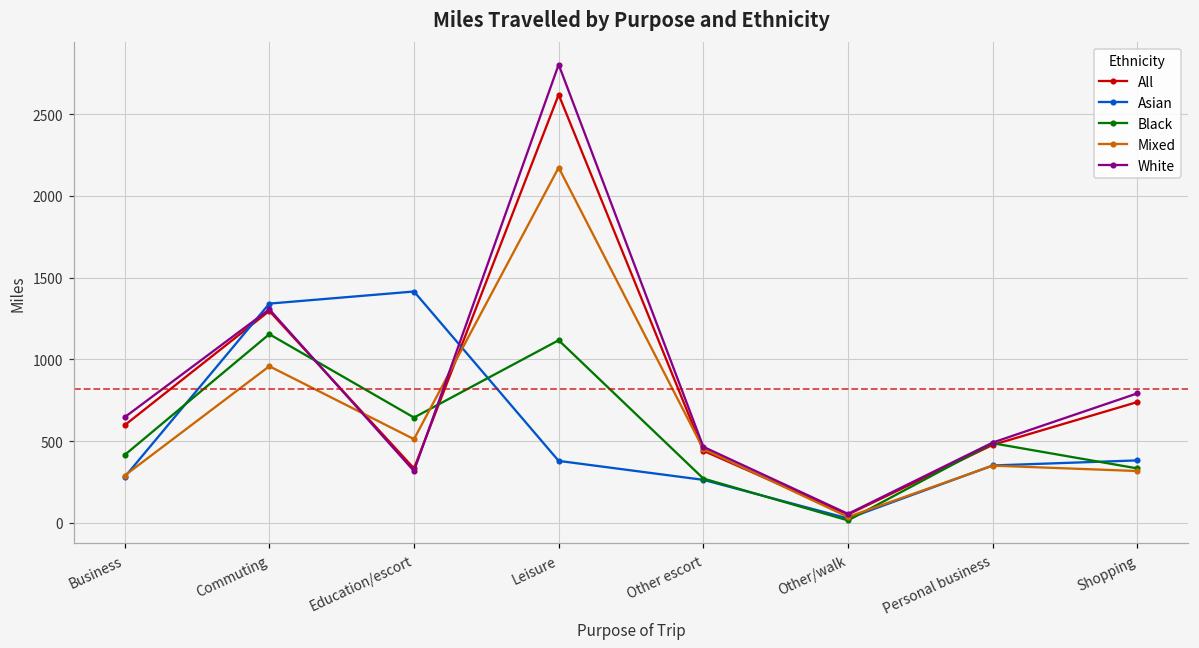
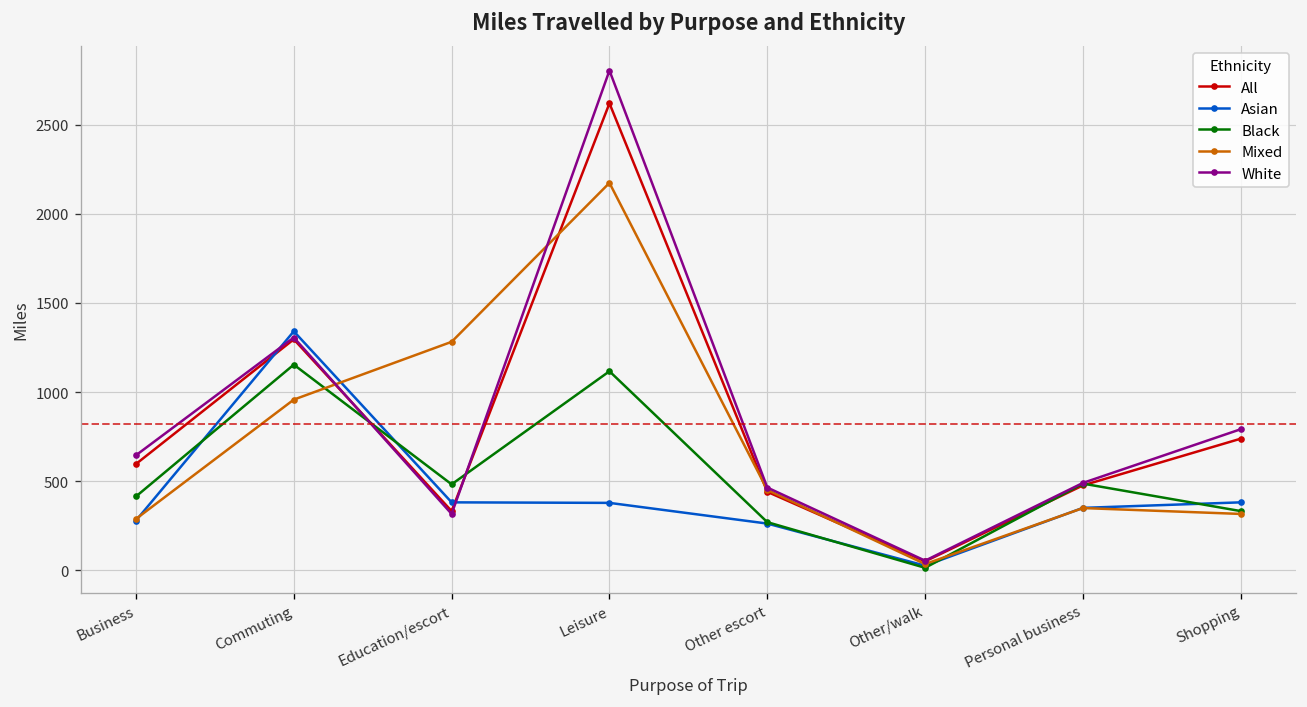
  {
    "All": {
      "Business": 600,
      "Leisure": 2620,
      "Shopping": 740
    },
    "Asian": {
      "Commuting": 1340,
-     "Education/escort": 1420,
+     "Education/escort": 380,
      "Leisure": 380,
      "Shopping": 380
    },
    "Black": {
      "Business": 420,
      "Commuting": 1150,
-     "Education/escort": 640,
+     "Education/escort": 480,
      "Leisure": 1120
    },
    "Mixed": {
      "Commuting": 960,
-     "Education/escort": 510,
+     "Education/escort": 1280,
      "Leisure": 2170
    },
    "White": {
      "Business": 650,
      "Leisure": 2800,
      "Shopping": 790
    }
  }
